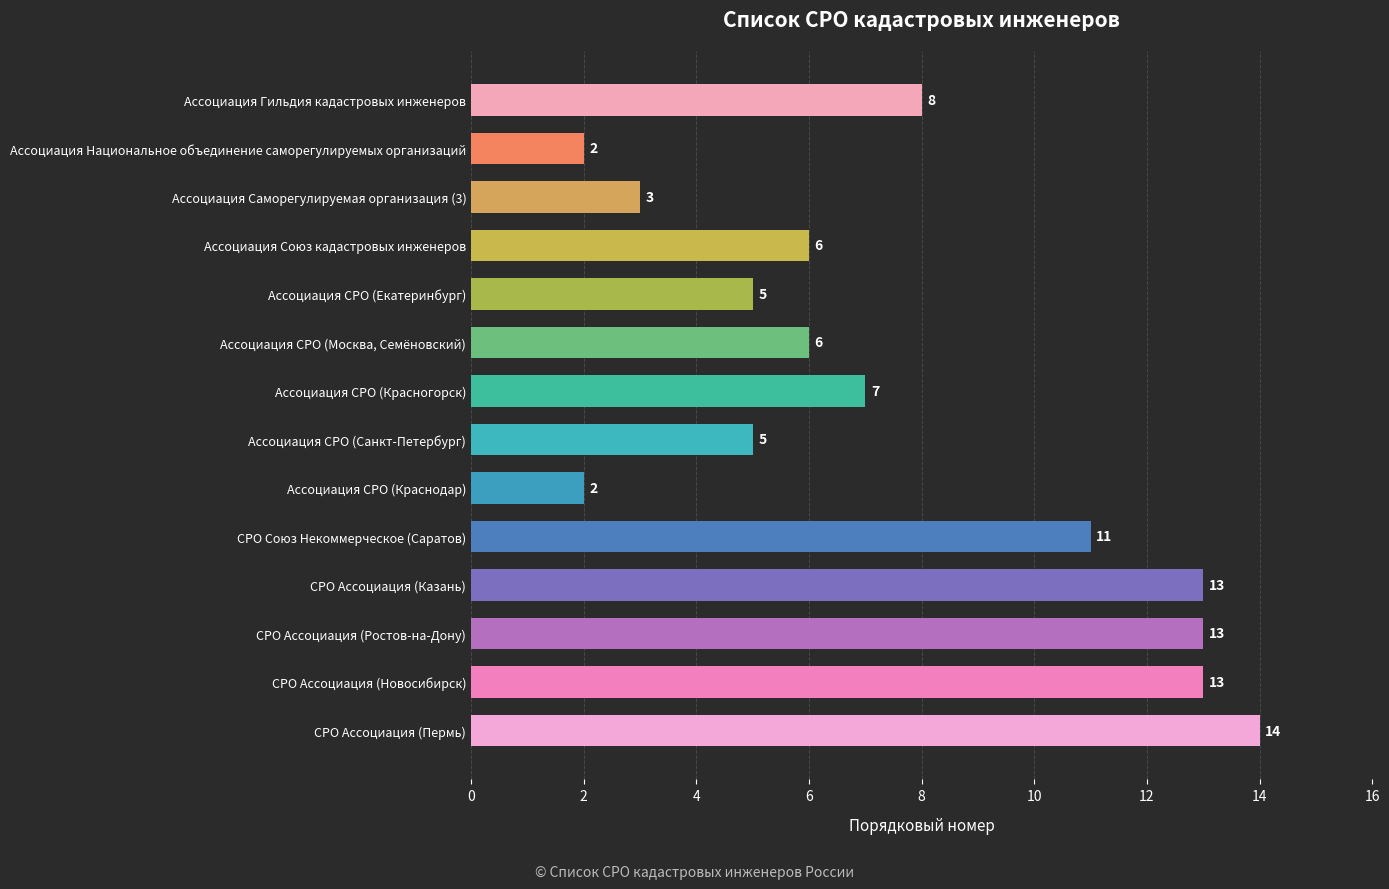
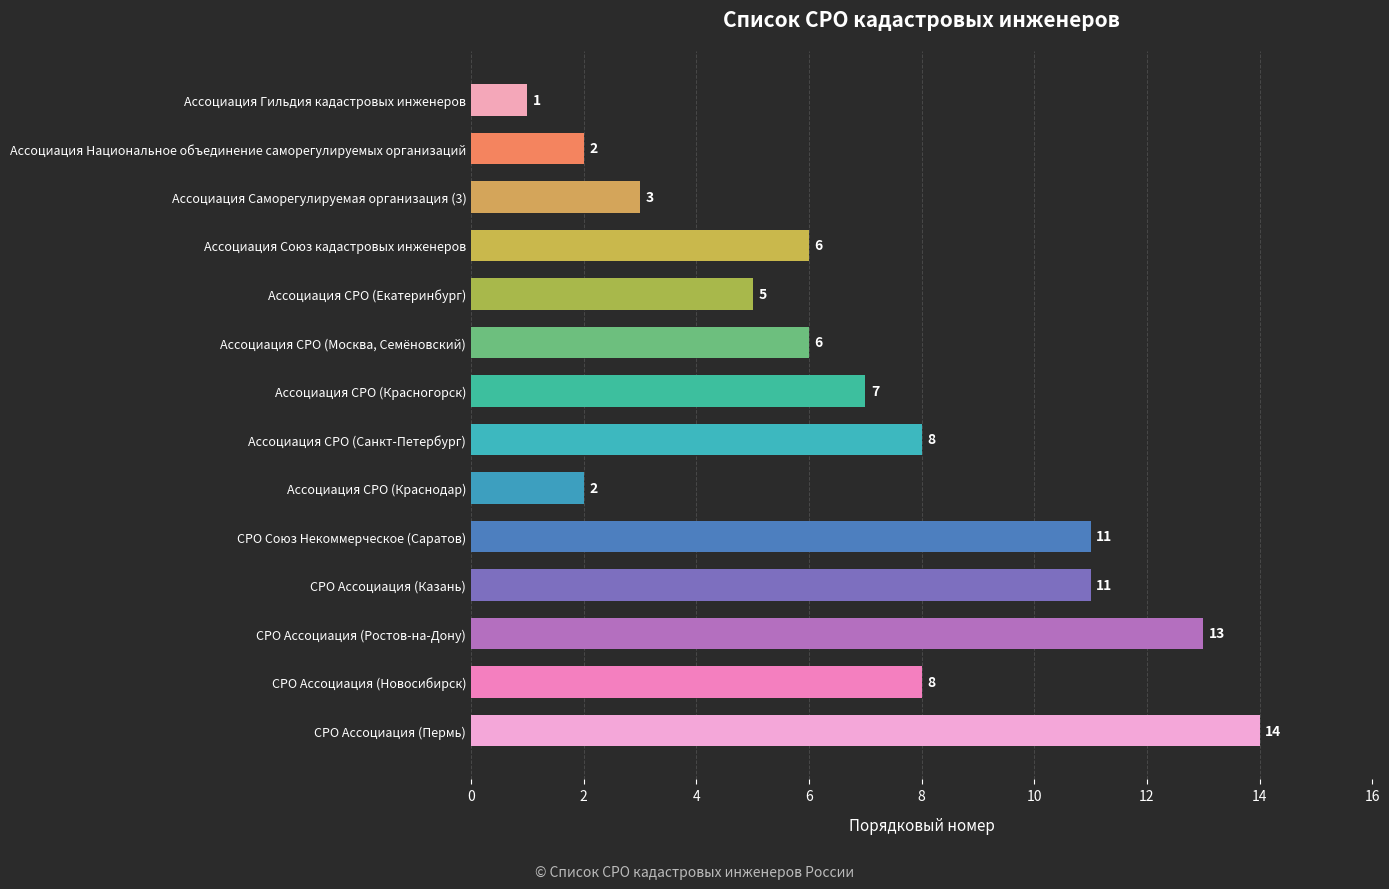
  {
-   "Ассоциация Гильдия кадастровых инженеров": 8,
+   "Ассоциация Гильдия кадастровых инженеров": 1,
    "Ассоциация Национальное объединение саморегулируемых организаций": 2,
    "Ассоциация Саморегулируемая организация (3)": 3,
    "Ассоциация Союз кадастровых инженеров": 6,
    "Ассоциация СРО (Екатеринбург)": 5,
    "Ассоциация СРО (Москва, Семёновский)": 6,
    "Ассоциация СРО (Красногорск)": 7,
-   "Ассоциация СРО (Санкт-Петербург)": 5,
+   "Ассоциация СРО (Санкт-Петербург)": 8,
    "Ассоциация СРО (Краснодар)": 2,
    "СРО Союз Некоммерческое (Саратов)": 11,
-   "СРО Ассоциация (Казань)": 13,
+   "СРО Ассоциация (Казань)": 11,
    "СРО Ассоциация (Ростов-на-Дону)": 13,
-   "СРО Ассоциация (Новосибирск)": 13,
+   "СРО Ассоциация (Новосибирск)": 8,
    "СРО Ассоциация (Пермь)": 14
  }
